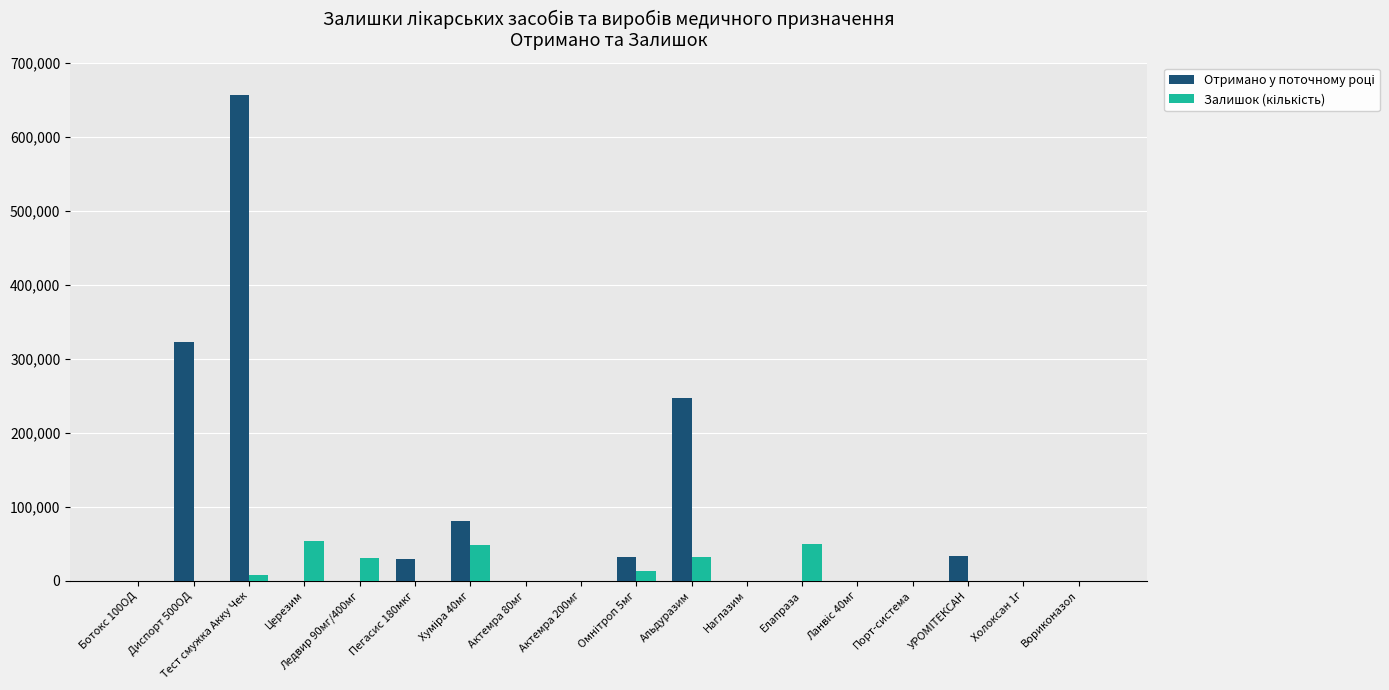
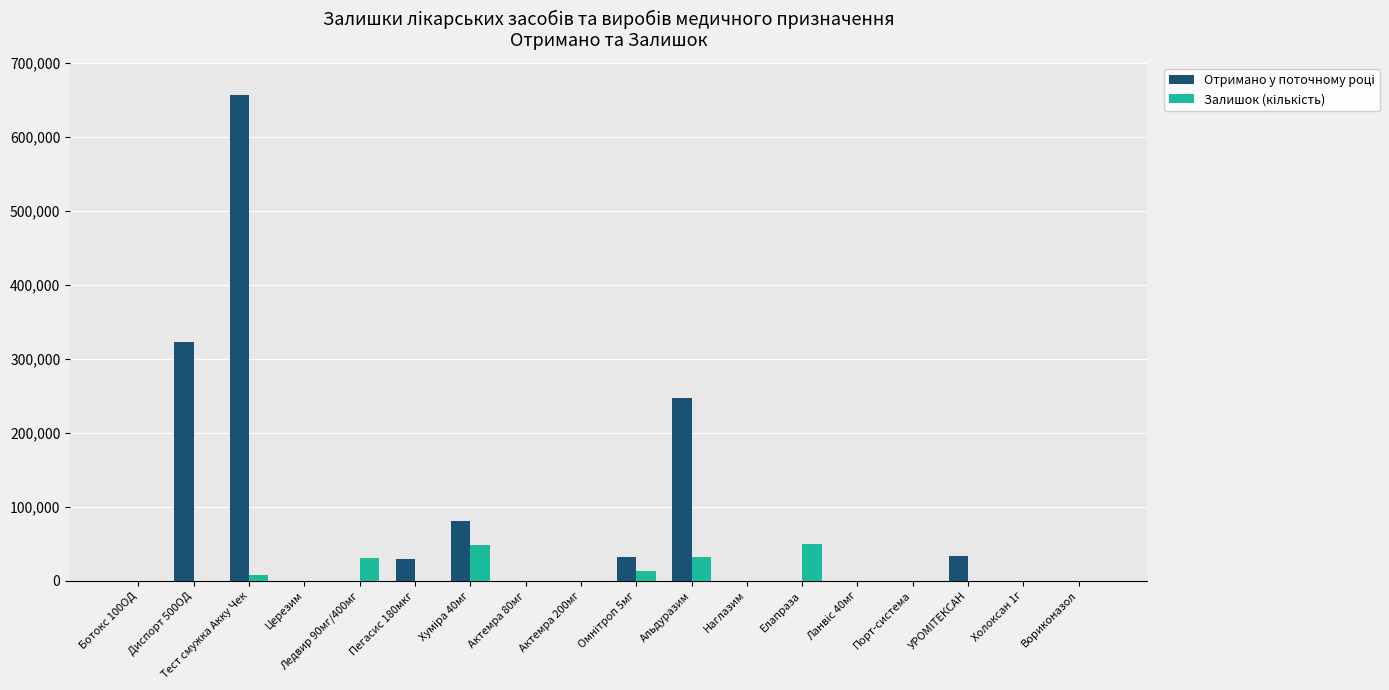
  {
    "Отримано у поточному році": {
      "Ботокс 100ОД": "0",
      "Диспорт 500ОД": "320,000",
      "Тест смужка Акку Чек": "660,000",
      "Пегасис 180мкг": "30,000",
      "Хуміра 40мг": "80,000",
      "Омнітроп 5мг": "30,000",
      "Альдуразим": "250,000",
      "Ланвіс 40мг": "0",
      "Порт-система": "0",
      "УРОМІТЕКСАН": "30,000",
      "Холоксан 1г": "0",
      "Вориконазол": "0"
    },
    "Залишок (кількість)": {
      "Тест смужка Акку Чек": "10,000",
-     "Церезим": "50,000",
+     "Церезим": "0",
      "Ледвир 90мг/400мг": "30,000",
      "Хуміра 40мг": "50,000",
      "Актемра 80мг": "0",
      "Омнітроп 5мг": "10,000",
      "Альдуразим": "30,000",
      "Елапраза": "50,000"
    }
  }
